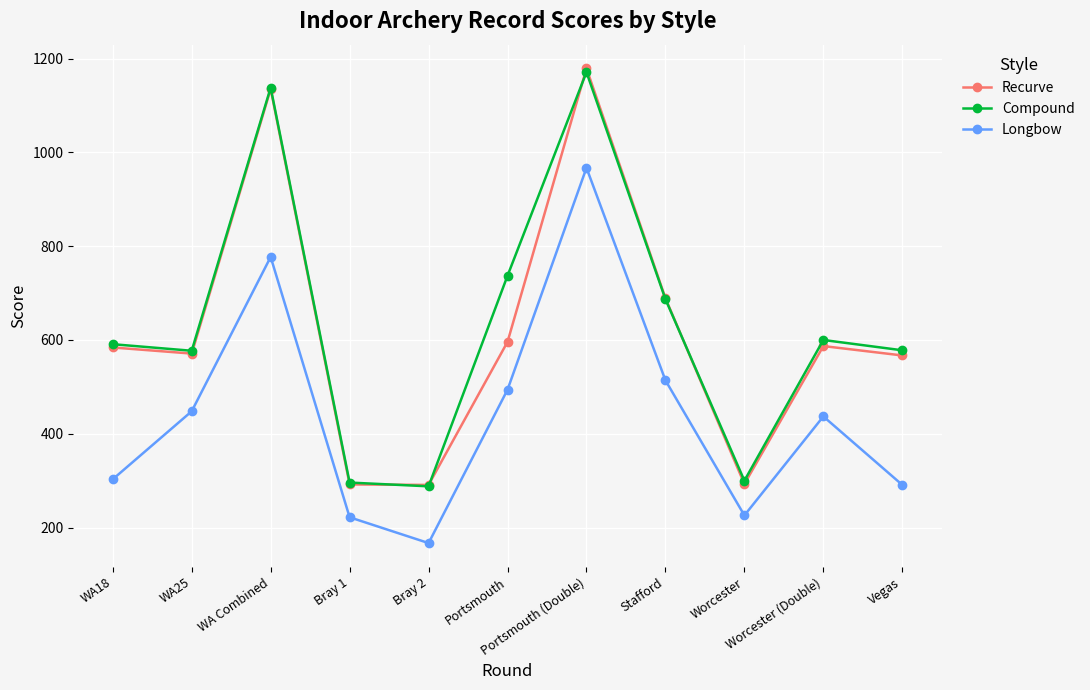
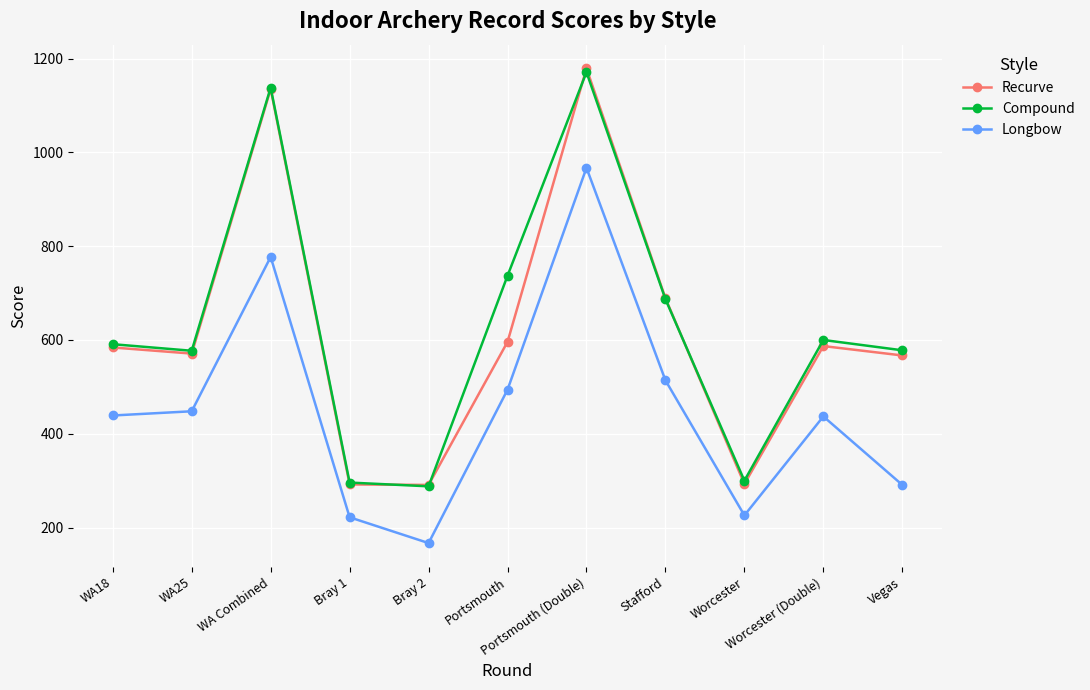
  {
    "Recurve": {
      "WA18": 580,
      "WA25": 570,
      "Portsmouth": 600,
      "Portsmouth (Double)": 1180,
      "Worcester": 290,
      "Worcester (Double)": 590,
      "Vegas": 570
    },
    "Compound": {
      "WA18": 590,
      "WA25": 580,
      "Portsmouth": 740,
      "Portsmouth (Double)": 1170,
      "Worcester": 300,
      "Worcester (Double)": 600,
      "Vegas": 580
    },
    "Longbow": {
-     "WA18": 300,
+     "WA18": 440,
      "WA25": 450,
      "WA Combined": 780,
      "Bray 1": 220,
      "Bray 2": 170,
      "Portsmouth": 490,
      "Portsmouth (Double)": 970,
      "Stafford": 510,
      "Worcester": 230,
      "Worcester (Double)": 440,
      "Vegas": 290
    }
  }
